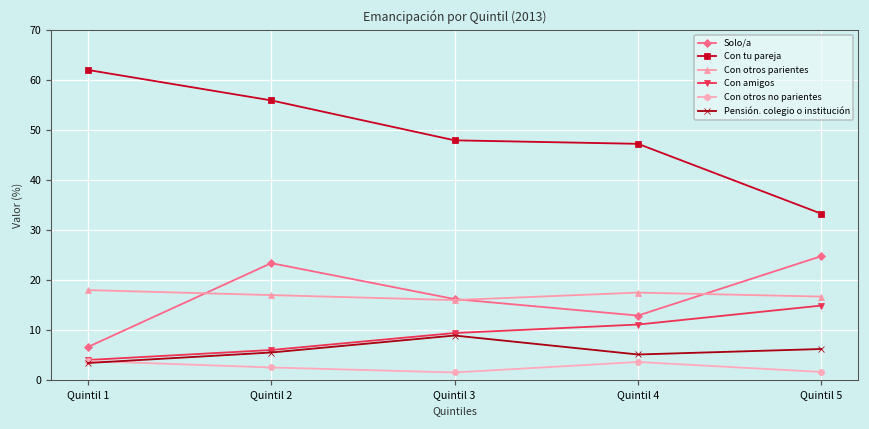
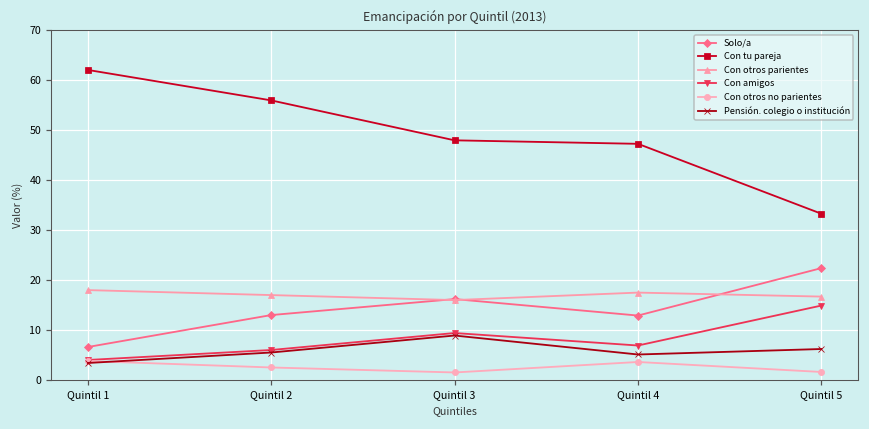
  {
    "Solo/a": {
      "Quintil 1": 7,
-     "Quintil 2": 23,
+     "Quintil 2": 13,
      "Quintil 4": 13,
-     "Quintil 5": 25
+     "Quintil 5": 22
    },
    "Con amigos": {
-     "Quintil 4": 11,
+     "Quintil 4": 7,
      "Quintil 5": 15
    }
  }
